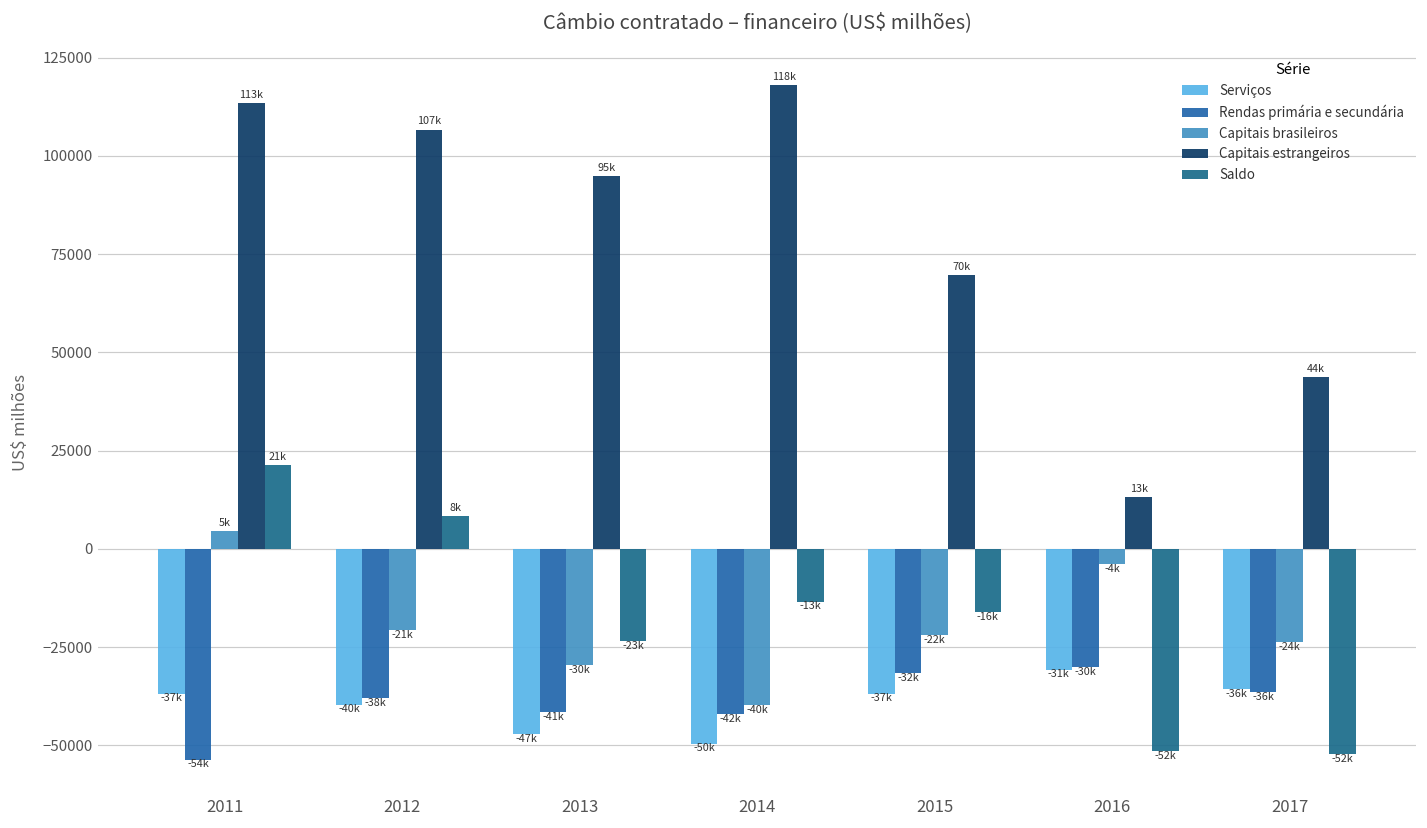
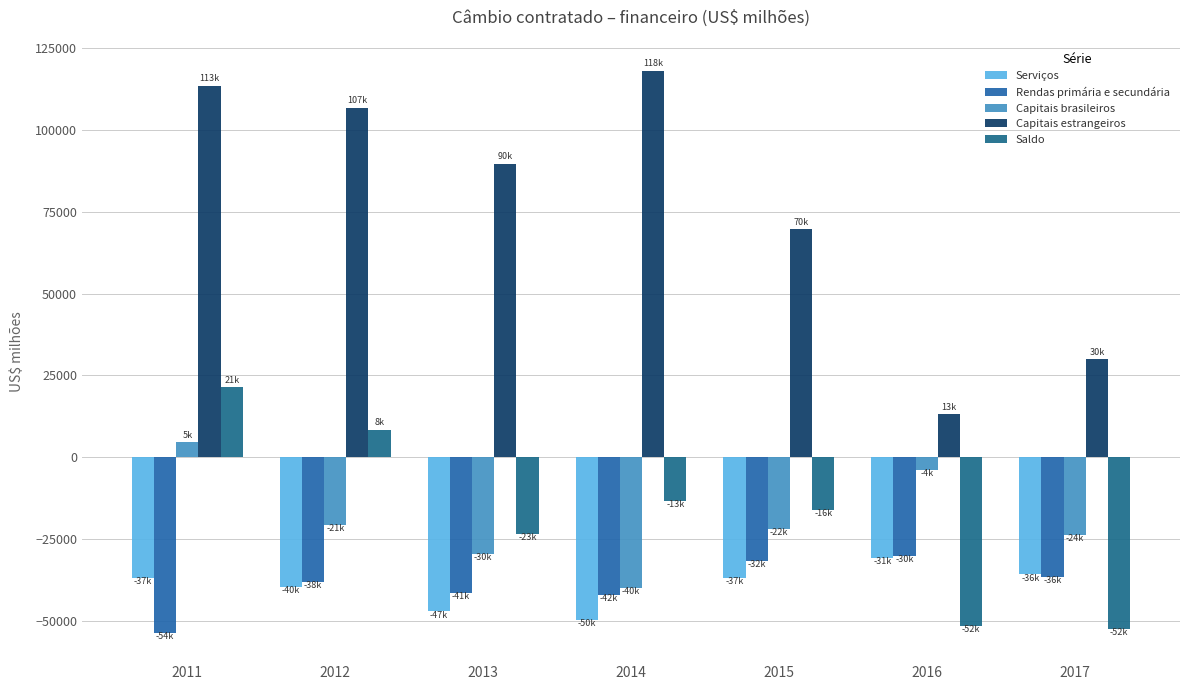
  {
    "Capitais estrangeiros": {
      "2011": "113k",
      "2012": "107k",
-     "2013": "95k",
+     "2013": "90k",
      "2014": "118k",
      "2015": "70k",
      "2016": "13k",
-     "2017": "44k"
+     "2017": "30k"
    }
  }
